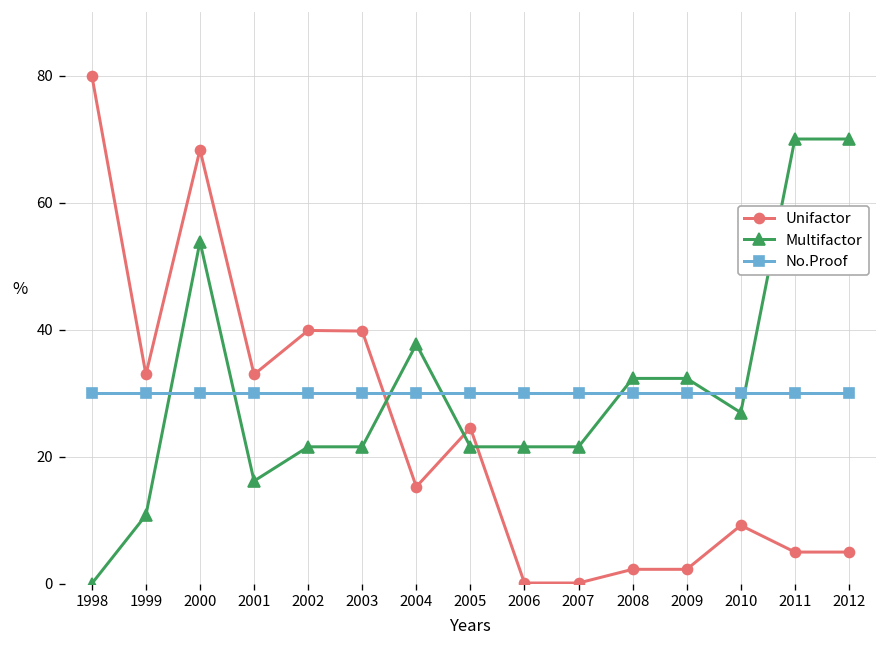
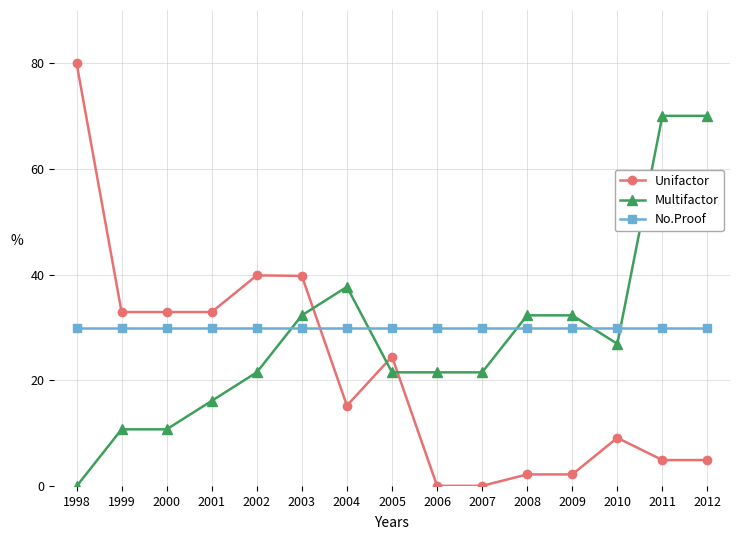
  {
    "Unifactor": {
      "1998": 80,
      "1999": 33,
-     "2000": 68,
+     "2000": 33,
      "2001": 33,
      "2002": 40,
      "2003": 40,
      "2004": 15,
      "2005": 25,
      "2006": 0,
      "2007": 0,
      "2008": 2,
      "2009": 2,
      "2010": 9,
      "2011": 5,
      "2012": 5
    },
    "Multifactor": {
      "1998": 0,
      "1999": 11,
-     "2000": 54,
+     "2000": 11,
      "2001": 16,
      "2002": 22,
-     "2003": 22,
+     "2003": 32,
      "2004": 38,
      "2005": 22,
      "2006": 22,
      "2007": 22,
      "2008": 32,
      "2009": 32,
      "2010": 27,
      "2011": 70,
      "2012": 70
    },
    "No.Proof": {
      "1998": 30,
      "1999": 30,
      "2000": 30,
      "2001": 30,
      "2002": 30,
      "2003": 30,
      "2004": 30,
      "2005": 30,
      "2006": 30,
      "2007": 30,
      "2008": 30,
      "2009": 30,
      "2010": 30,
      "2011": 30,
      "2012": 30
    }
  }
